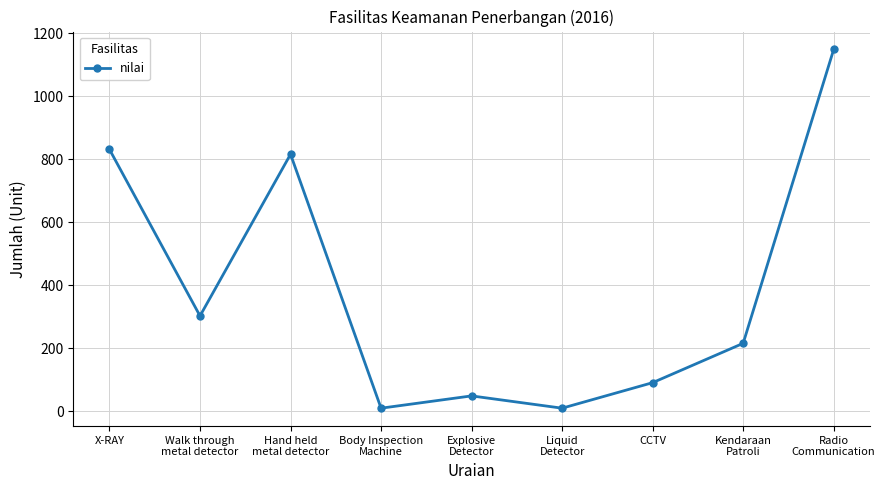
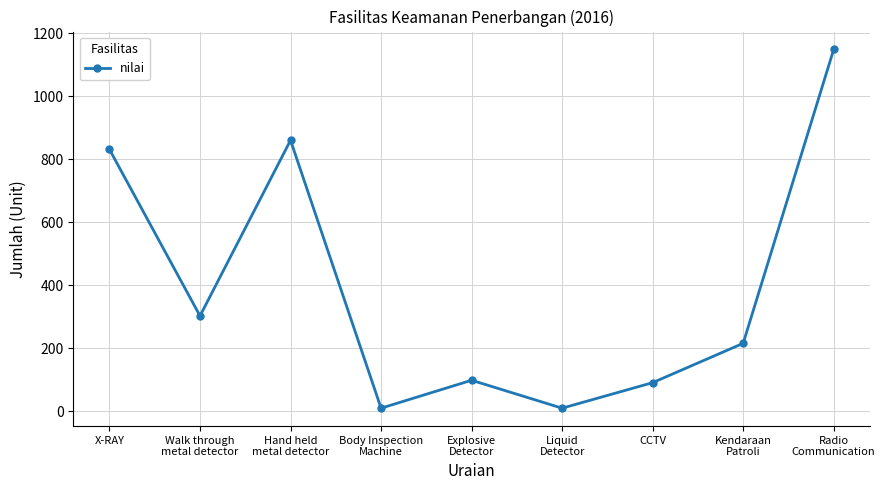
  {
    "X-RAY": 830,
    "Walk through metal detector": 300,
-   "Hand held metal detector": 820,
+   "Hand held metal detector": 860,
    "Body Inspection Machine": 10,
-   "Explosive Detector": 50,
+   "Explosive Detector": 100,
    "Liquid Detector": 10,
    "CCTV": 90,
    "Kendaraan Patroli": 220,
    "Radio Communication": 1150
  }
